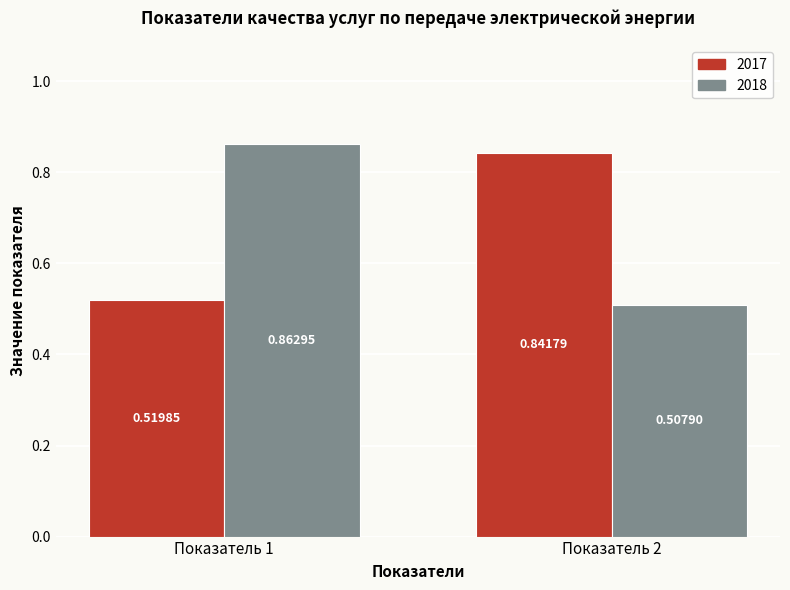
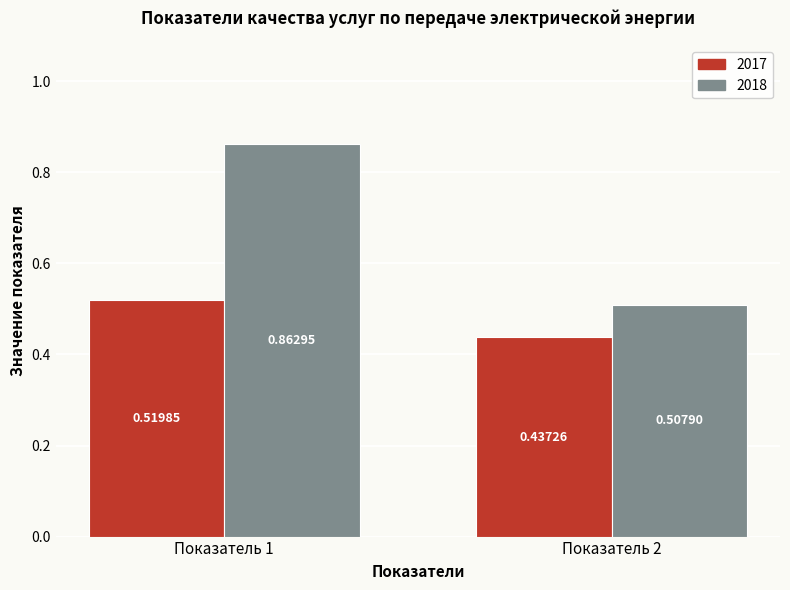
  {
    "2017": {
      "Показатель 1": 0.51985,
-     "Показатель 2": 0.84179
+     "Показатель 2": 0.43726
    },
    "2018": {
      "Показатель 1": 0.86295,
      "Показатель 2": 0.50790
    }
  }
